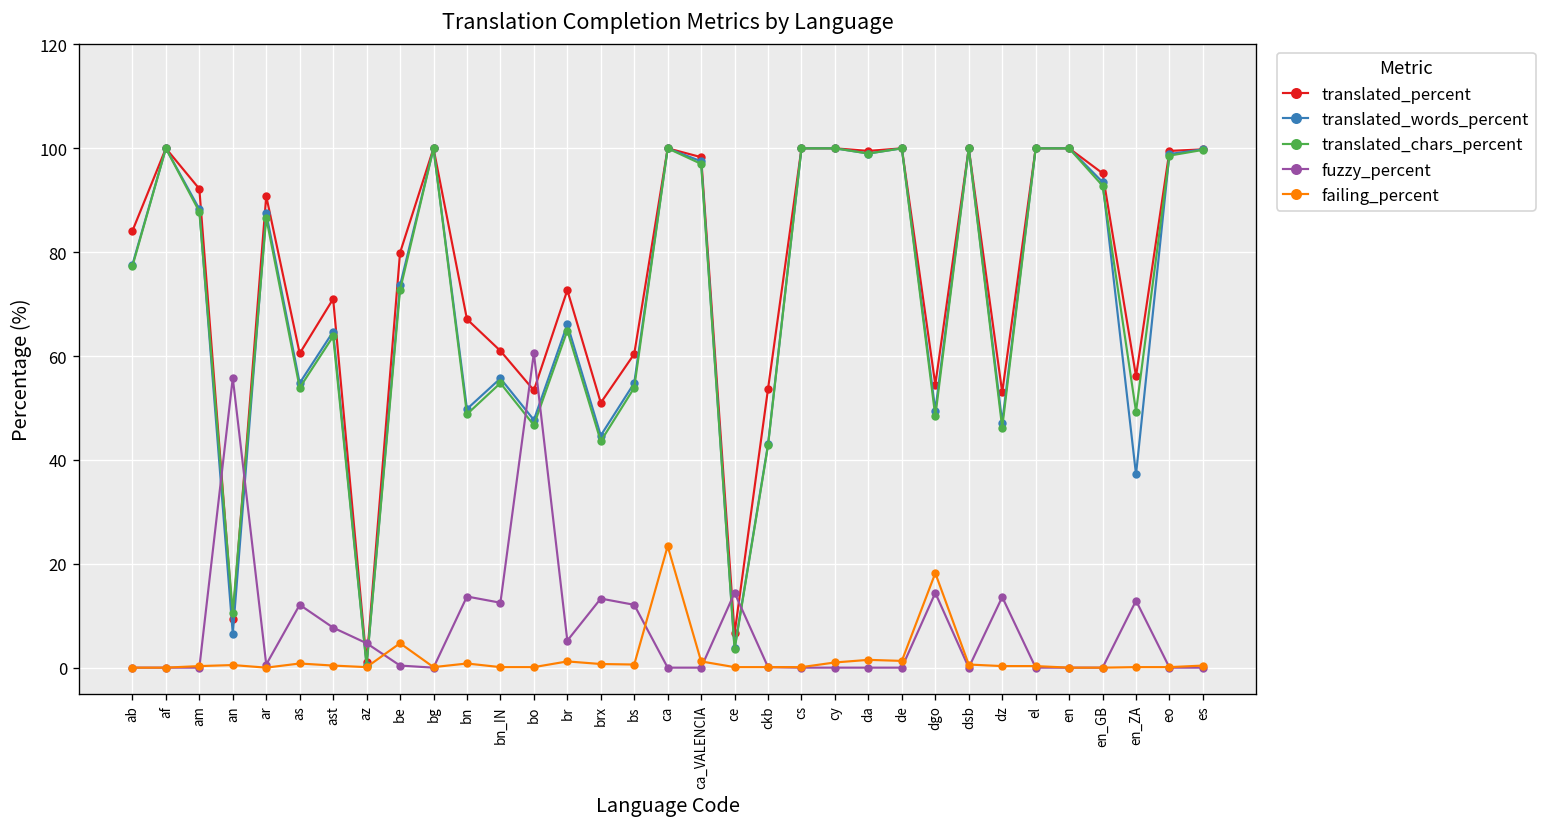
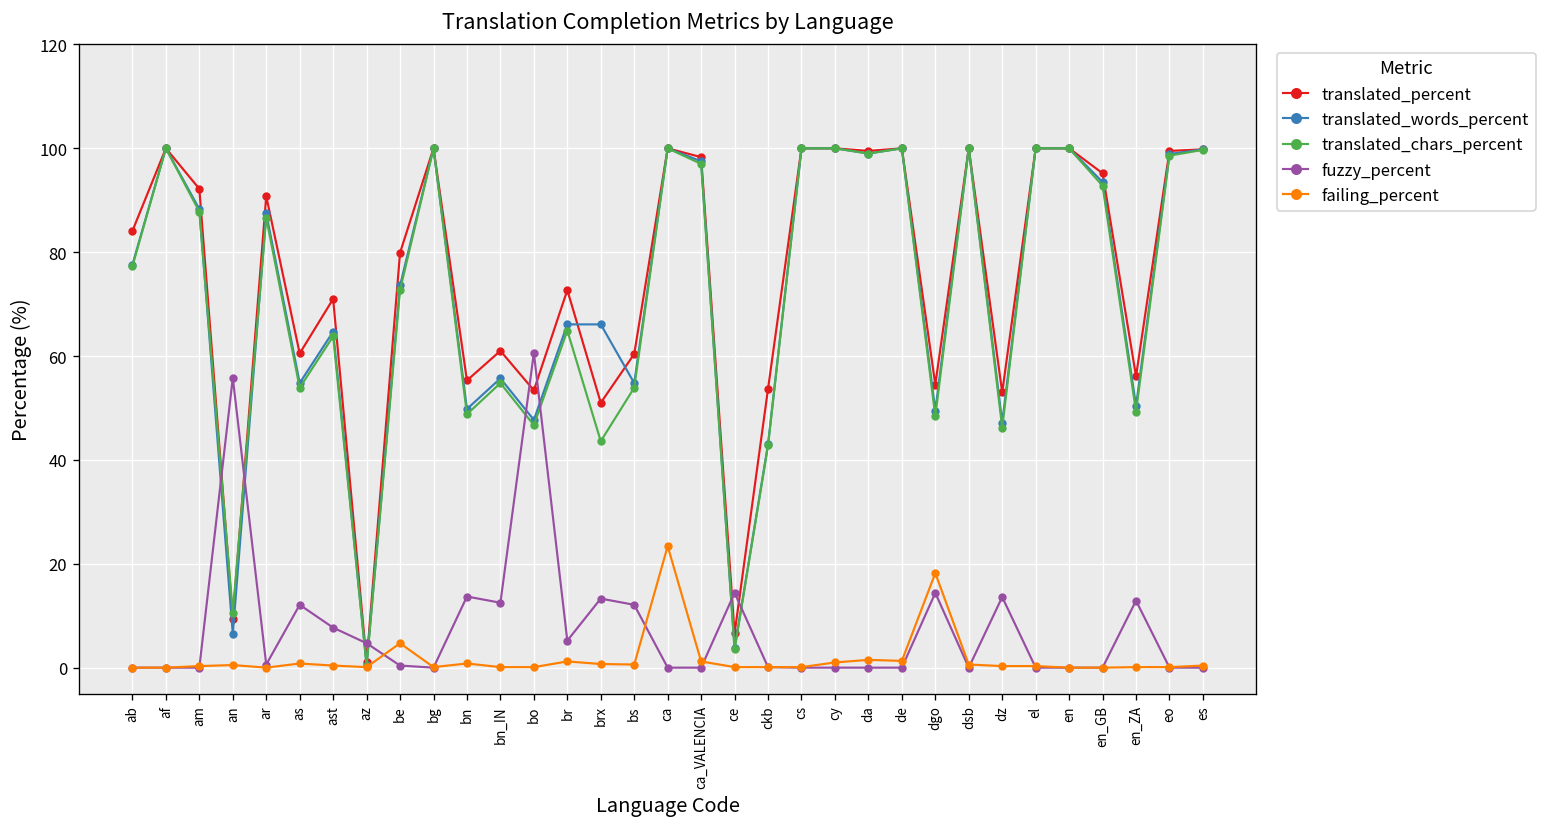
  {
    "translated_percent": {
      "ab": 84,
      "am": 92,
      "an": 9,
      "ar": 91,
      "as": 61,
      "ast": 71,
      "az": 1,
      "be": 80,
-     "bn": 67,
+     "bn": 55,
      "bn_IN": 61,
      "bo": 53,
      "br": 73,
      "brx": 51,
      "bs": 60,
      "ca_VALENCIA": 98,
      "ce": 7,
      "ckb": 54,
      "dgo": 55,
      "dz": 53,
      "en_GB": 95,
      "en_ZA": 56,
      "eo": 100
    },
    "translated_words_percent": {
      "an": 7,
      "ar": 88,
      "as": 55,
      "ast": 65,
      "be": 74,
      "bn": 50,
      "bn_IN": 56,
      "bo": 48,
      "br": 66,
-     "brx": 45,
+     "brx": 66,
      "bs": 55,
      "dgo": 50,
      "dz": 47,
      "en_GB": 94,
-     "en_ZA": 37
+     "en_ZA": 50
    },
    "translated_chars_percent": {
      "an": 11,
      "ar": 87,
      "as": 54,
      "ast": 64,
      "be": 73,
      "bn": 49,
      "bn_IN": 55,
      "bo": 47,
      "br": 65,
      "brx": 44,
      "bs": 54,
      "dgo": 48,
      "dz": 46,
      "en_GB": 93,
      "en_ZA": 49
    },
    "fuzzy_percent": {
      "an": 56,
      "ar": 1,
      "as": 12,
      "ast": 8,
      "az": 5,
      "be": 0,
      "bn": 14,
      "bn_IN": 13,
      "bo": 61,
      "br": 5,
      "brx": 13,
      "bs": 12,
      "ca": 0,
      "ca_VALENCIA": 0,
      "ce": 14,
      "cy": 0,
      "da": 0,
      "de": 0,
      "dgo": 14,
      "dsb": 0,
      "dz": 14,
      "en_ZA": 13
    },
    "failing_percent": {
      "an": 1,
      "ar": 0,
      "as": 1,
      "ast": 0,
      "be": 5,
      "bn": 1,
      "bn_IN": 0,
      "bo": 0,
      "br": 1,
      "brx": 1,
      "bs": 1,
      "ca": 23,
      "ca_VALENCIA": 1,
      "ce": 0,
      "cy": 1,
      "da": 2,
      "de": 1,
      "dgo": 18,
      "dsb": 1,
      "dz": 0,
      "en_ZA": 0
    }
  }
